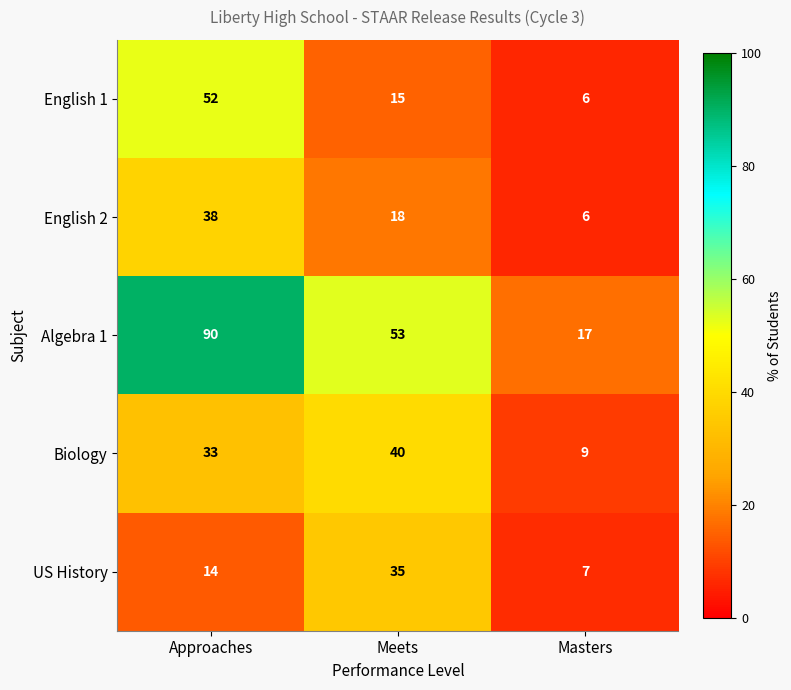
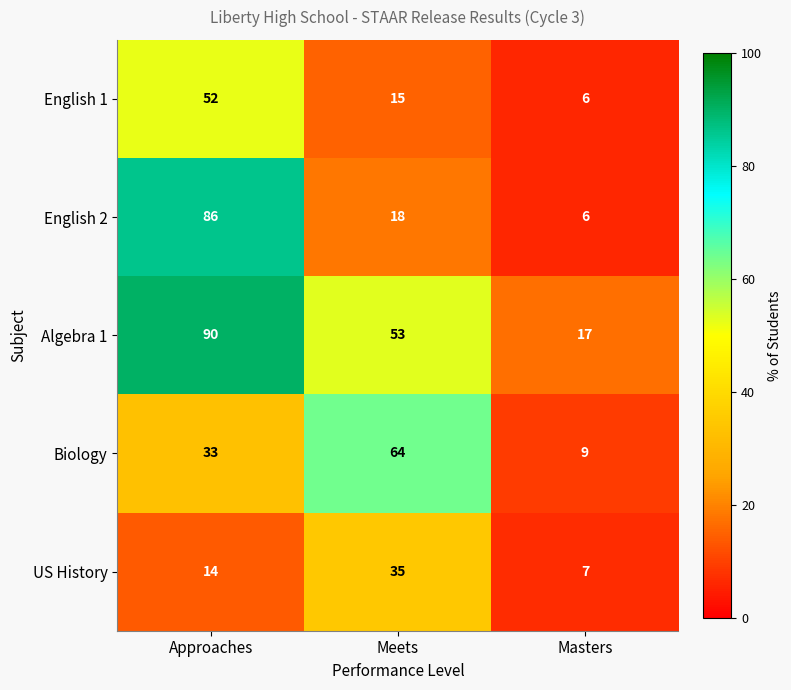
  {
    "English 1": {
      "Approaches": 52,
      "Meets": 15,
      "Masters": 6
    },
    "English 2": {
-     "Approaches": 38,
+     "Approaches": 86,
      "Meets": 18,
      "Masters": 6
    },
    "Algebra 1": {
      "Approaches": 90,
      "Meets": 53,
      "Masters": 17
    },
    "Biology": {
      "Approaches": 33,
-     "Meets": 40,
+     "Meets": 64,
      "Masters": 9
    },
    "US History": {
      "Approaches": 14,
      "Meets": 35,
      "Masters": 7
    }
  }
